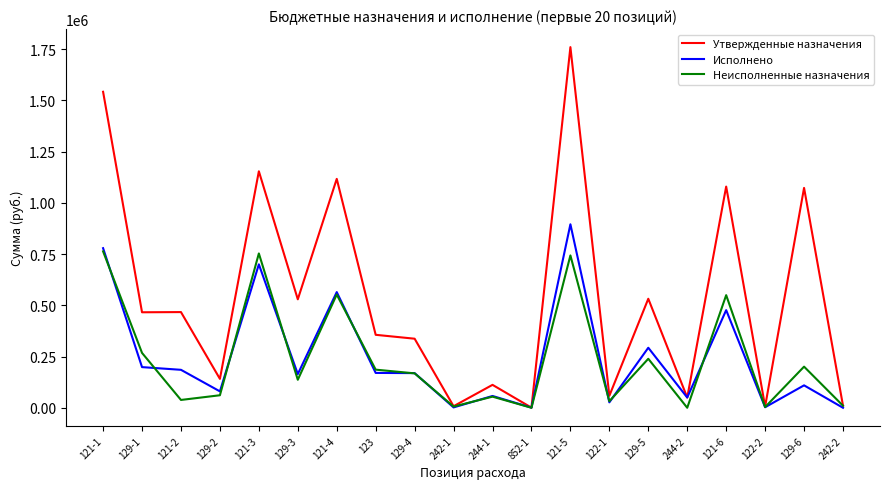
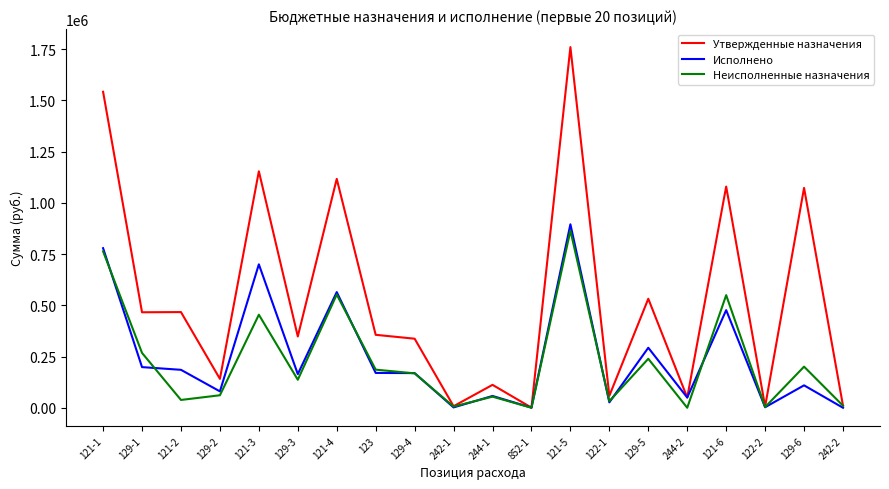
  {
    "Утвержденные назначения": {
      "121-1": 1540000,
      "129-1": 470000,
      "121-2": 470000,
      "129-2": 140000,
      "121-3": 1150000,
-     "129-3": 530000,
+     "129-3": 350000,
      "121-4": 1120000,
      "123": 360000,
      "129-4": 340000,
      "244-1": 110000,
      "121-5": 1760000,
      "122-1": 60000,
      "129-5": 530000,
      "121-6": 1080000,
      "129-6": 1070000
    },
    "Исполнено": {
      "121-1": 780000,
      "129-1": 200000,
      "121-2": 190000,
      "129-2": 80000,
      "121-3": 700000,
      "129-3": 160000,
      "123": 170000,
      "121-5": 900000,
      "129-5": 290000,
      "121-6": 480000,
      "129-6": 110000
    },
    "Неисполненные назначения": {
      "121-1": 760000,
      "129-1": 270000,
      "121-2": 40000,
      "129-2": 60000,
-     "121-3": 750000,
+     "121-3": 450000,
      "129-3": 140000,
      "123": 190000,
-     "121-5": 740000,
+     "121-5": 860000,
      "129-5": 240000,
      "244-2": 0,
      "121-6": 550000,
      "129-6": 200000
    }
  }
